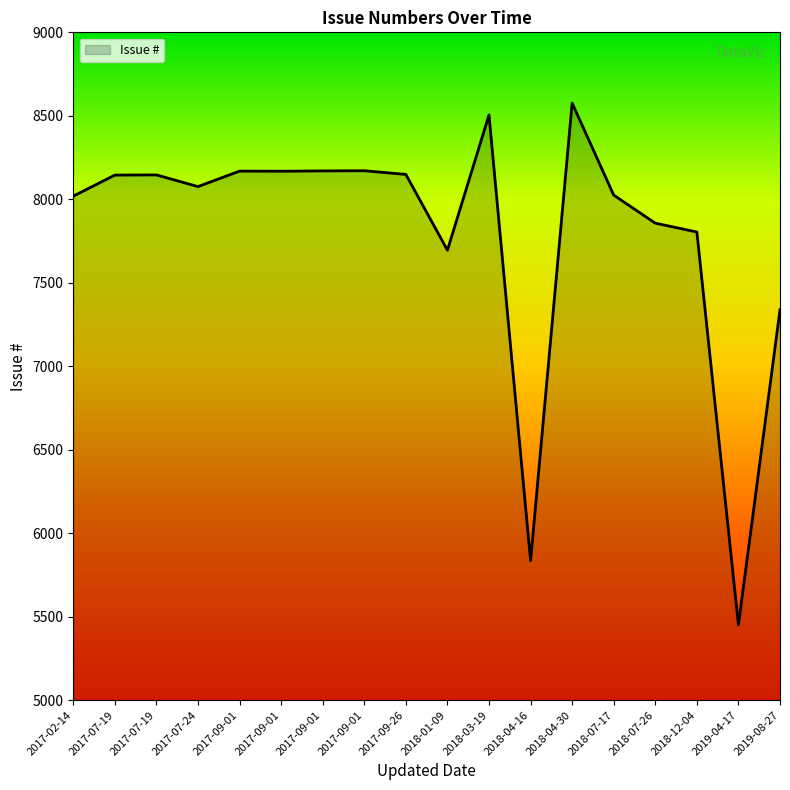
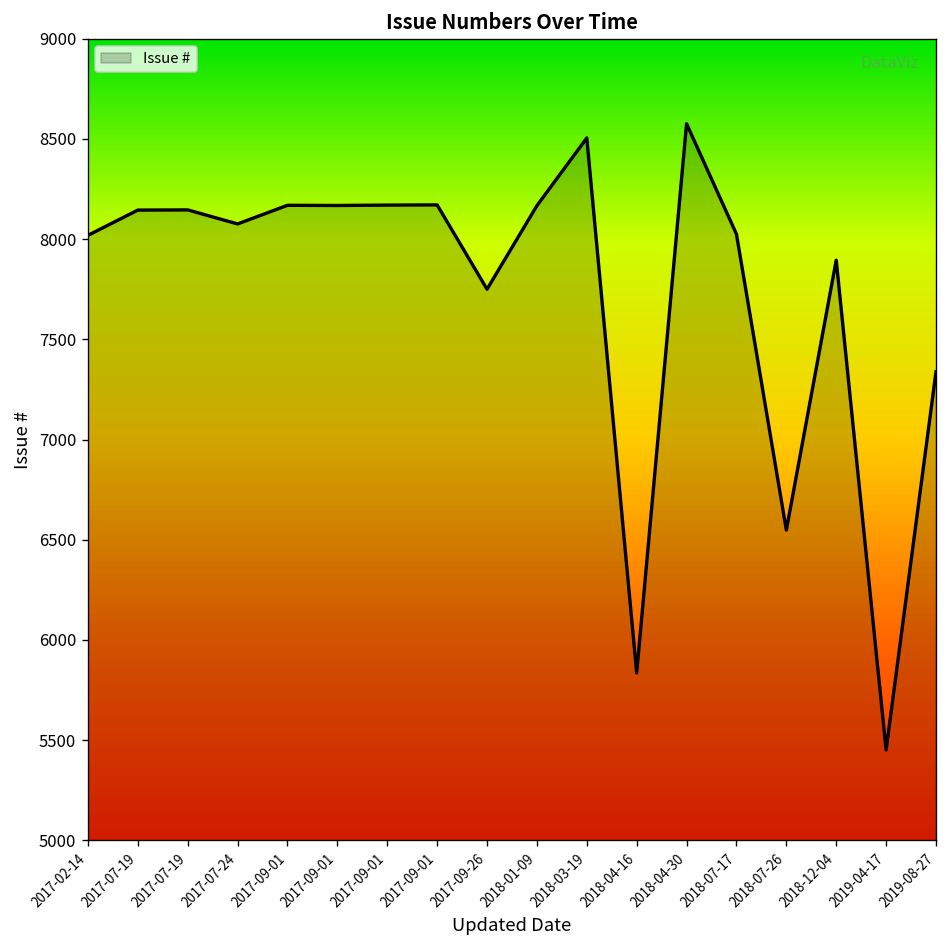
  {
    "2017-02-14": 8020,
    "2017-07-24": 8080,
-   "2017-09-26": 8150,
-   "2018-01-09": 7700,
+   "2017-09-26": 7750,
+   "2018-01-09": 8170,
    "2018-03-19": 8510,
    "2018-04-16": 5840,
    "2018-04-30": 8580,
    "2018-07-17": 8030,
-   "2018-07-26": 7860,
-   "2018-12-04": 7800,
+   "2018-07-26": 6550,
+   "2018-12-04": 7900,
    "2019-04-17": 5450,
    "2019-08-27": 7340
  }
